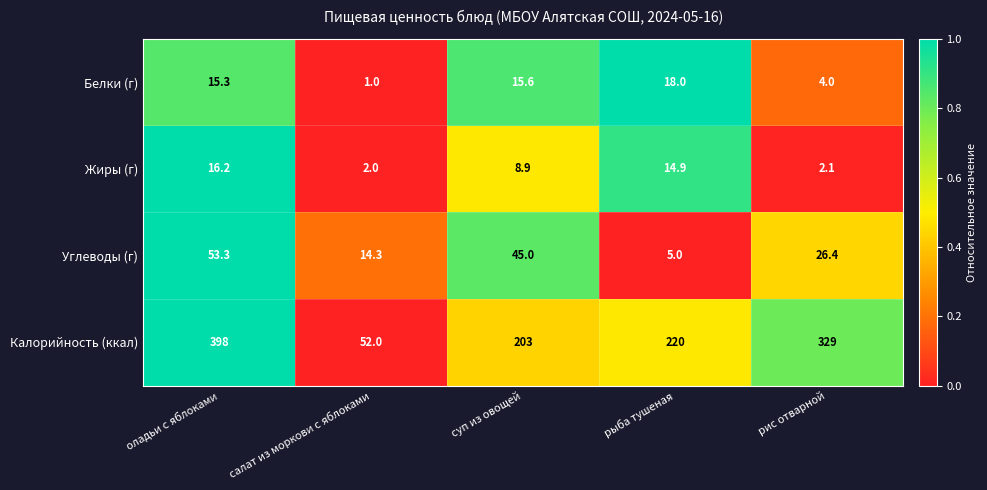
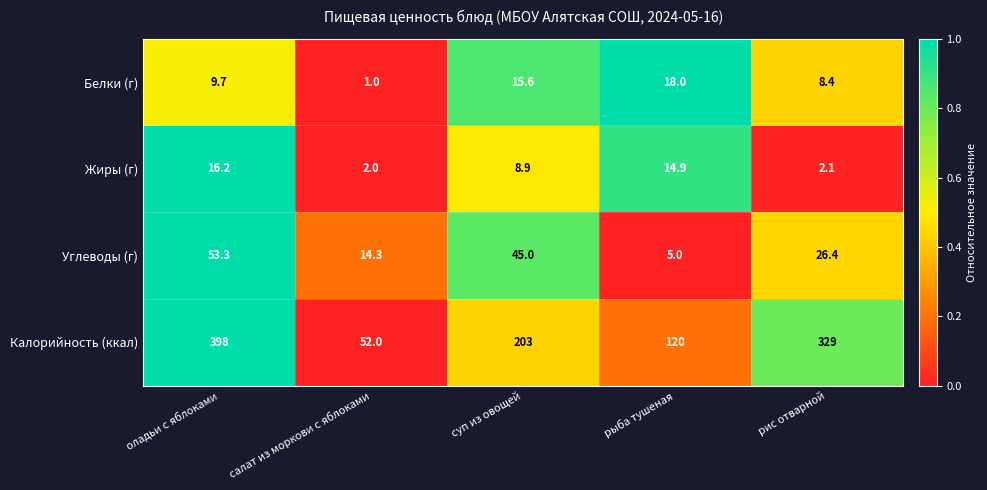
  {
    "Белки (г)": {
-     "оладьи с яблоками": 15.3,
+     "оладьи с яблоками": 9.7,
      "салат из моркови с яблоками": 1.0,
      "суп из овощей": 15.6,
      "рыба тушеная": 18.0,
-     "рис отварной": 4.0
+     "рис отварной": 8.4
    },
    "Жиры (г)": {
      "оладьи с яблоками": 16.2,
      "салат из моркови с яблоками": 2.0,
      "суп из овощей": 8.9,
      "рыба тушеная": 14.9,
      "рис отварной": 2.1
    },
    "Углеводы (г)": {
      "оладьи с яблоками": 53.3,
      "салат из моркови с яблоками": 14.3,
      "суп из овощей": 45.0,
      "рыба тушеная": 5.0,
      "рис отварной": 26.4
    },
    "Калорийность (ккал)": {
      "оладьи с яблоками": 398,
      "салат из моркови с яблоками": 52.0,
      "суп из овощей": 203,
-     "рыба тушеная": 220,
+     "рыба тушеная": 120,
      "рис отварной": 329
    }
  }
